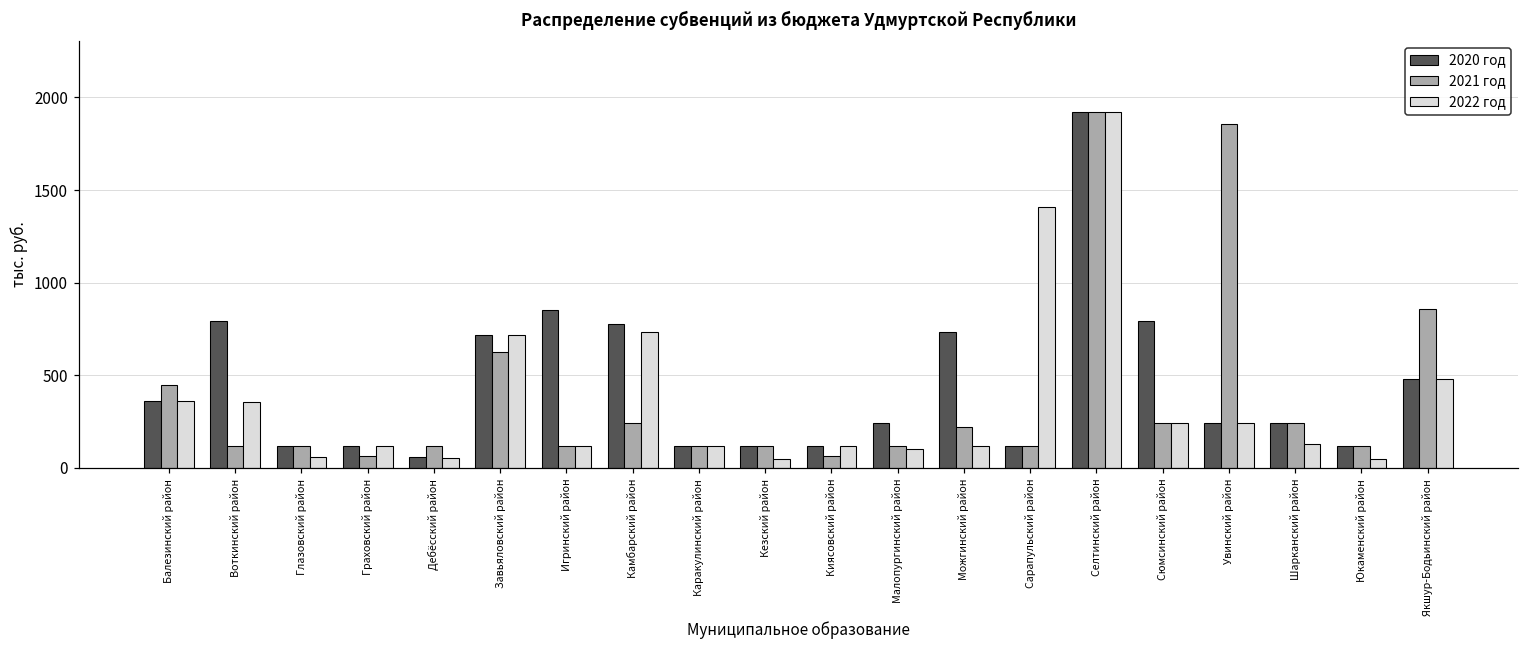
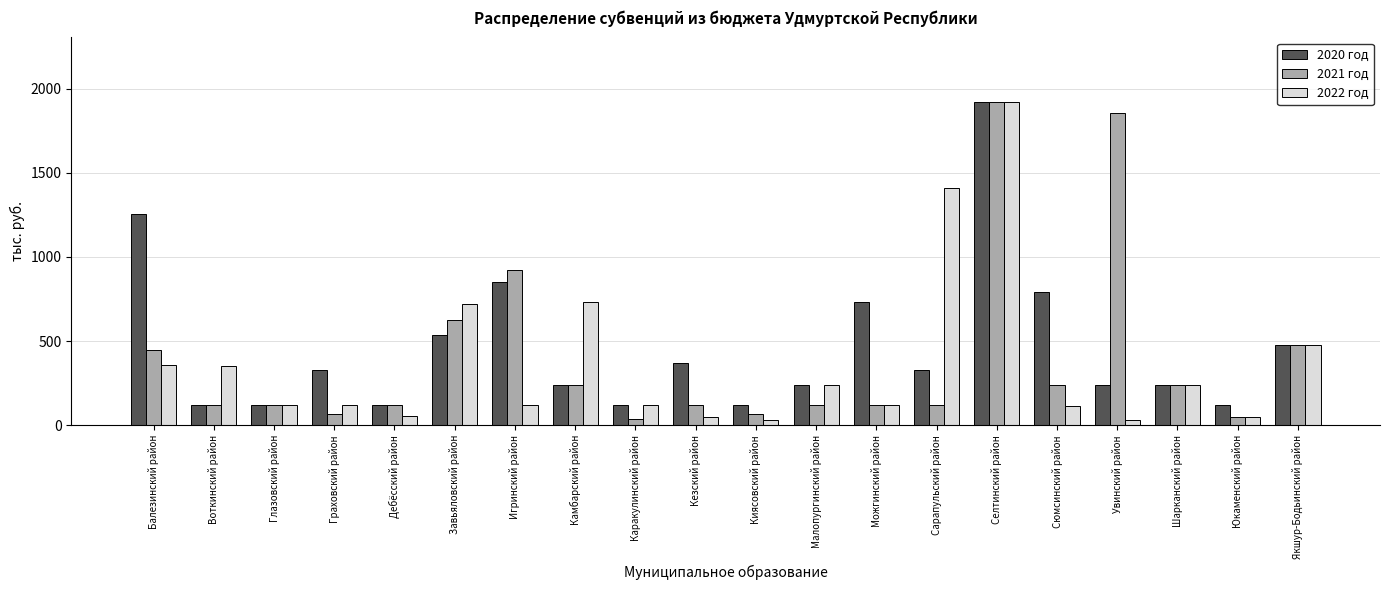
  {
    "2020 год": {
-     "Балезинский район": 360,
-     "Воткинский район": 790,
+     "Балезинский район": 1250,
+     "Воткинский район": 120,
      "Глазовский район": 120,
-     "Граховский район": 120,
-     "Дебёсский район": 60,
-     "Завьяловский район": 720,
+     "Граховский район": 330,
+     "Дебёсский район": 120,
+     "Завьяловский район": 540,
      "Игринский район": 850,
-     "Камбарский район": 780,
+     "Камбарский район": 240,
      "Каракулинский район": 120,
-     "Кезский район": 120,
+     "Кезский район": 370,
      "Киясовский район": 120,
      "Малопургинский район": 240,
      "Можгинский район": 740,
-     "Сарапульский район": 120,
+     "Сарапульский район": 330,
      "Селтинский район": 1920,
      "Сюмсинский район": 800,
      "Увинский район": 240,
      "Шарканский район": 240,
      "Юкаменский район": 120,
      "Якшур-Бодьинский район": 480
    },
    "2021 год": {
      "Балезинский район": 450,
      "Воткинский район": 120,
      "Глазовский район": 120,
      "Граховский район": 70,
      "Дебёсский район": 120,
      "Завьяловский район": 630,
-     "Игринский район": 120,
+     "Игринский район": 920,
      "Камбарский район": 240,
-     "Каракулинский район": 120,
+     "Каракулинский район": 40,
      "Кезский район": 120,
      "Киясовский район": 70,
      "Малопургинский район": 120,
-     "Можгинский район": 220,
+     "Можгинский район": 120,
      "Сарапульский район": 120,
      "Селтинский район": 1920,
      "Сюмсинский район": 240,
      "Увинский район": 1860,
      "Шарканский район": 240,
-     "Юкаменский район": 120,
-     "Якшур-Бодьинский район": 860
+     "Юкаменский район": 50,
+     "Якшур-Бодьинский район": 480
    },
    "2022 год": {
      "Балезинский район": 360,
      "Воткинский район": 350,
-     "Глазовский район": 60,
+     "Глазовский район": 120,
      "Граховский район": 120,
      "Дебёсский район": 50,
      "Завьяловский район": 720,
      "Игринский район": 120,
      "Камбарский район": 730,
      "Каракулинский район": 120,
      "Кезский район": 50,
-     "Киясовский район": 120,
-     "Малопургинский район": 100,
+     "Киясовский район": 30,
+     "Малопургинский район": 240,
      "Можгинский район": 120,
      "Сарапульский район": 1410,
      "Селтинский район": 1920,
-     "Сюмсинский район": 240,
-     "Увинский район": 240,
-     "Шарканский район": 130,
+     "Сюмсинский район": 120,
+     "Увинский район": 30,
+     "Шарканский район": 240,
      "Юкаменский район": 50,
      "Якшур-Бодьинский район": 480
    }
  }
